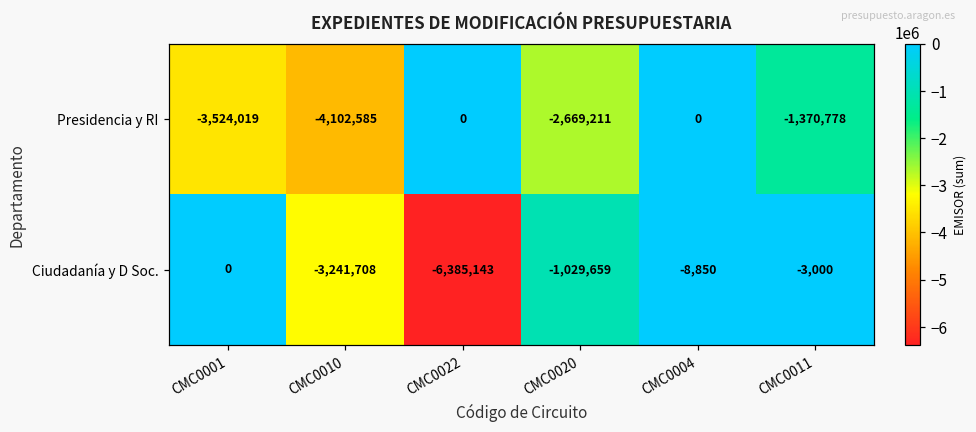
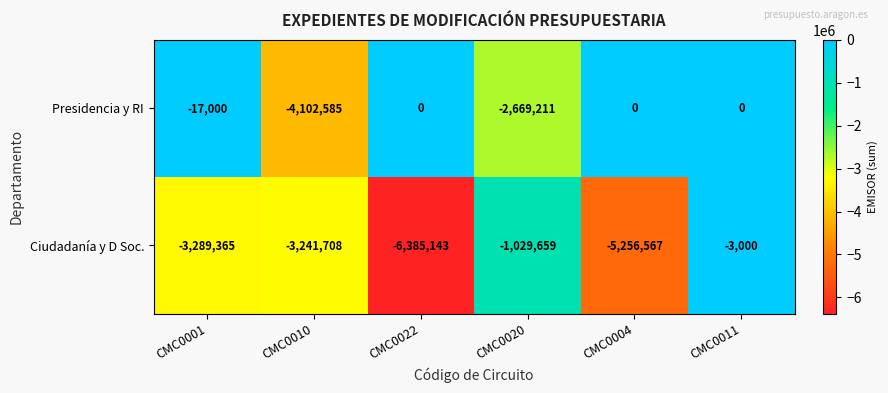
  {
    "Presidencia y RI": {
-     "CMC0001": "-3,524,019",
+     "CMC0001": "-17,000",
      "CMC0010": "-4,102,585",
      "CMC0022": "0",
      "CMC0020": "-2,669,211",
      "CMC0004": "0",
-     "CMC0011": "-1,370,778"
+     "CMC0011": "0"
    },
    "Ciudadanía y D Soc.": {
-     "CMC0001": "0",
+     "CMC0001": "-3,289,365",
      "CMC0010": "-3,241,708",
      "CMC0022": "-6,385,143",
      "CMC0020": "-1,029,659",
-     "CMC0004": "-8,850",
+     "CMC0004": "-5,256,567",
      "CMC0011": "-3,000"
    }
  }
